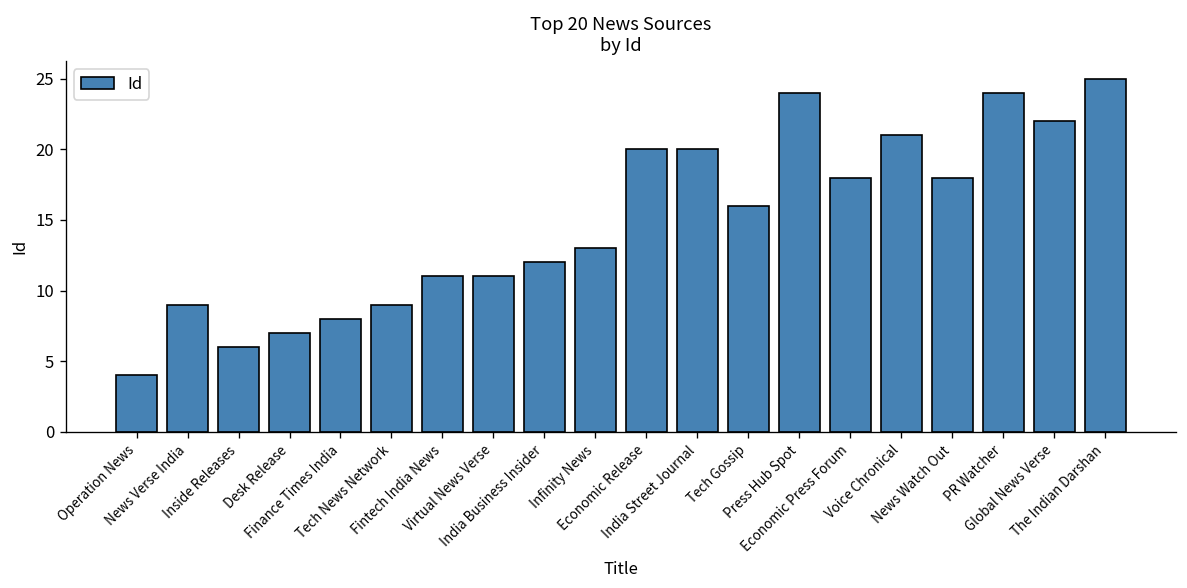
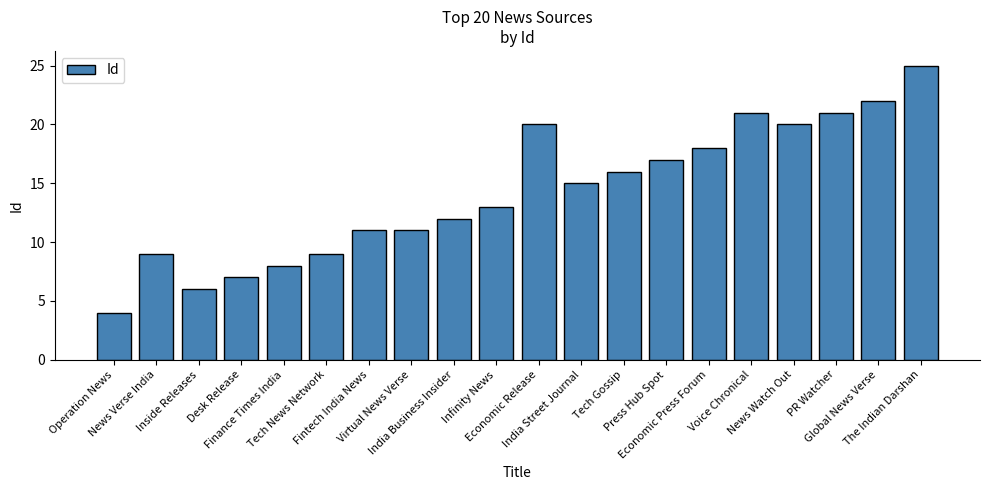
  {
    "Operation News": 4,
    "News Verse India": 9,
    "Inside Releases": 6,
    "Desk Release": 7,
    "Finance Times India": 8,
    "Tech News Network": 9,
    "Fintech India News": 11,
    "Virtual News Verse": 11,
    "India Business Insider": 12,
    "Infinity News": 13,
    "Economic Release": 20,
-   "India Street Journal": 20,
+   "India Street Journal": 15,
    "Tech Gossip": 16,
-   "Press Hub Spot": 24,
+   "Press Hub Spot": 17,
    "Economic Press Forum": 18,
    "Voice Chronical": 21,
-   "News Watch Out": 18,
-   "PR Watcher": 24,
+   "News Watch Out": 20,
+   "PR Watcher": 21,
    "Global News Verse": 22,
    "The Indian Darshan": 25
  }
